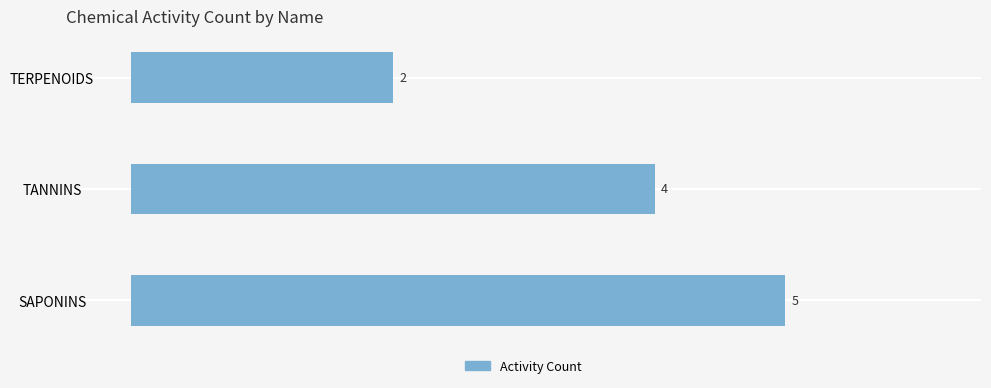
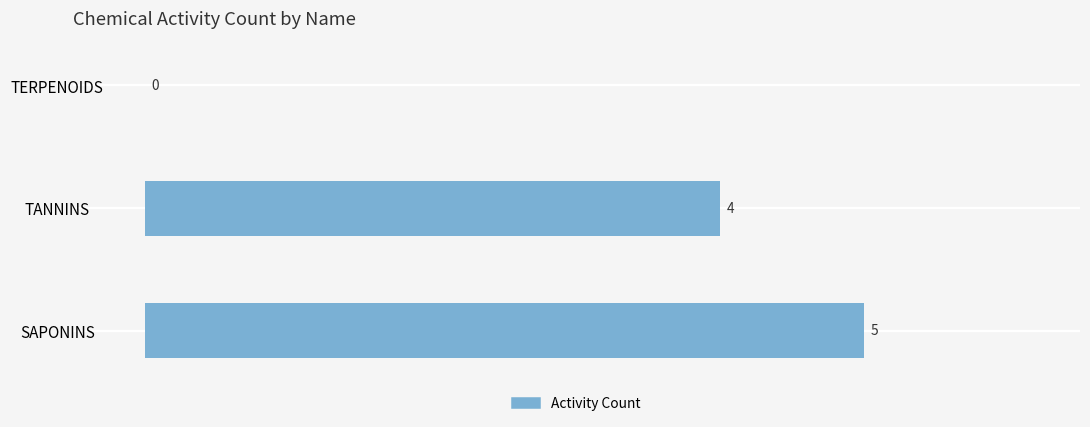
  {
-   "TERPENOIDS": 2,
+   "TERPENOIDS": 0,
    "TANNINS": 4,
    "SAPONINS": 5
  }
